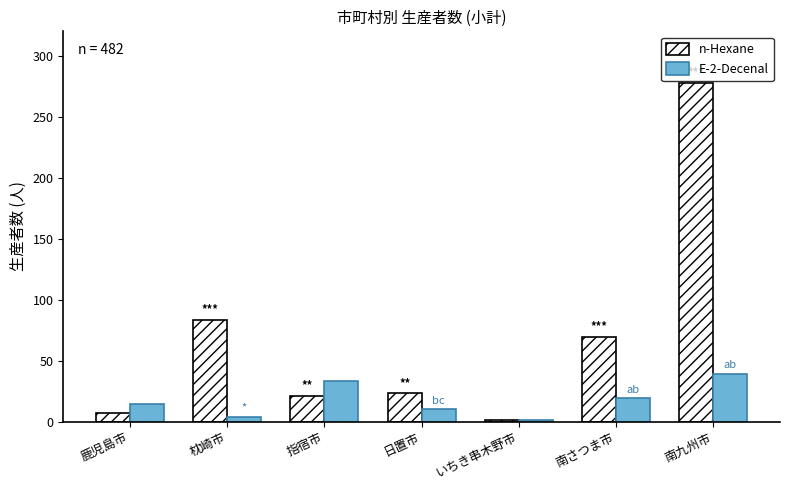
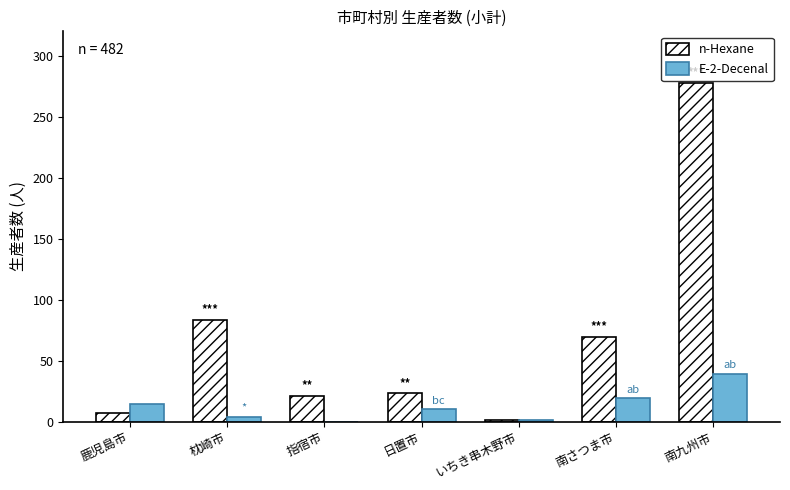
  {
    "n-Hexane": {
      "鹿児島市": 7,
      "枕崎市": 83,
      "指宿市": 21,
      "日置市": 23,
      "南さつま市": 69,
      "南九州市": 278
    },
    "E-2-Decenal": {
      "鹿児島市": 14,
      "枕崎市": 4,
-     "指宿市": 33,
+     "指宿市": 0,
      "日置市": 10,
      "南さつま市": 19,
      "南九州市": 39
    }
  }
